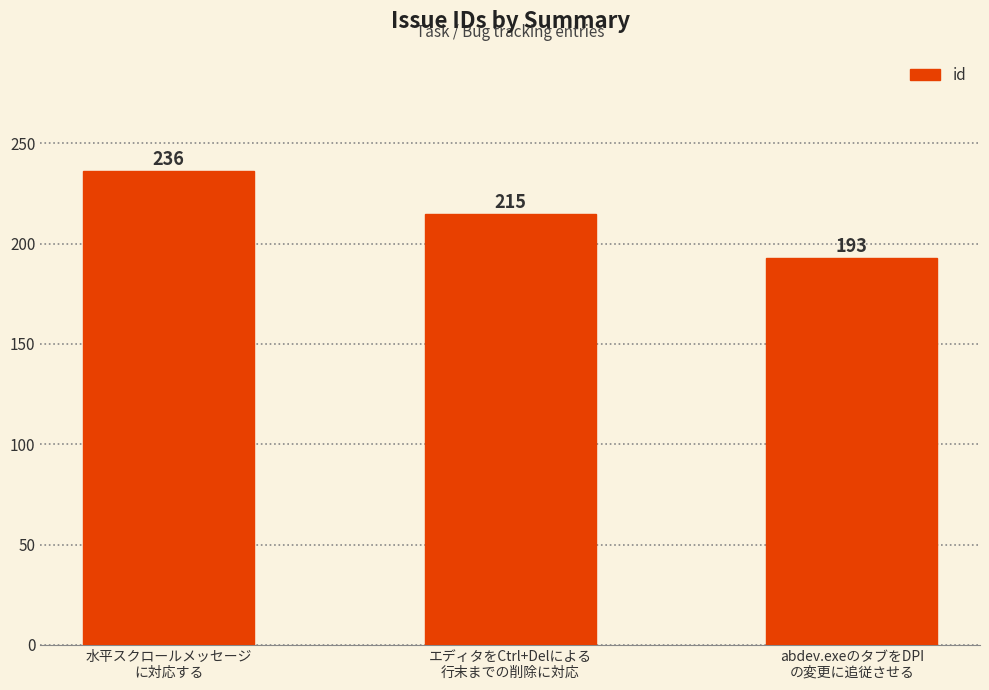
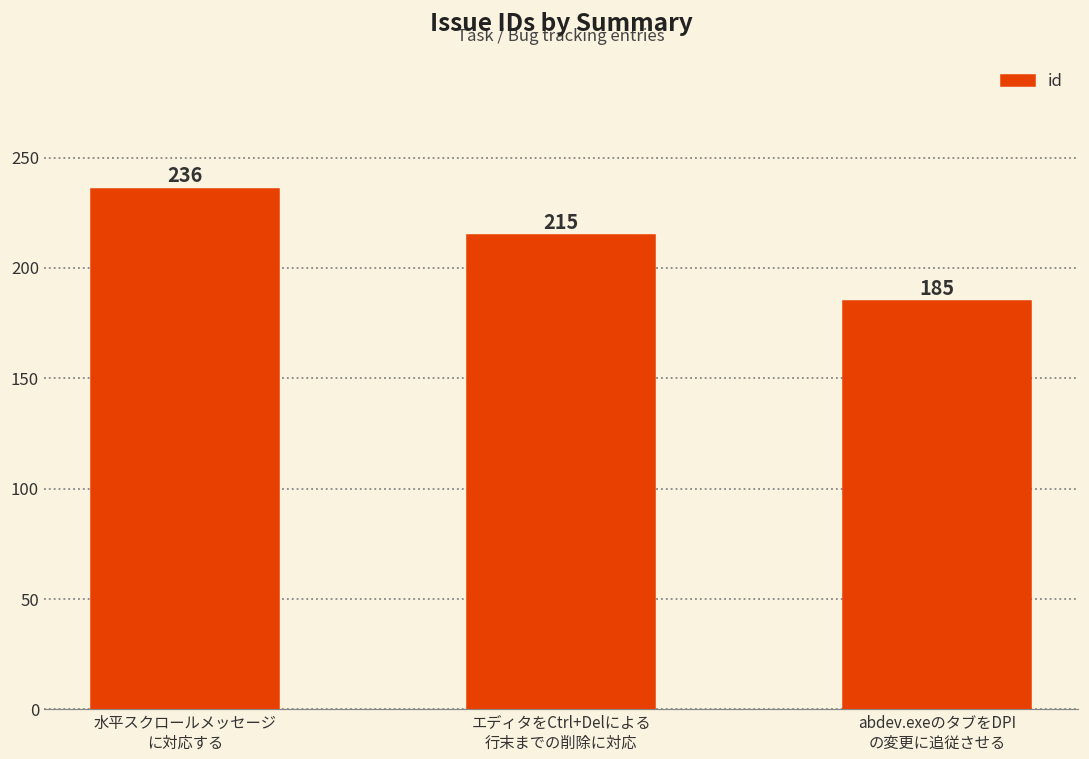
  {
    "水平スクロールメッセージ に対応する": 236,
    "エディタをCtrl+Delによる 行末までの削除に対応": 215,
-   "abdev.exeのタブをDPI の変更に追従させる": 193
+   "abdev.exeのタブをDPI の変更に追従させる": 185
  }
